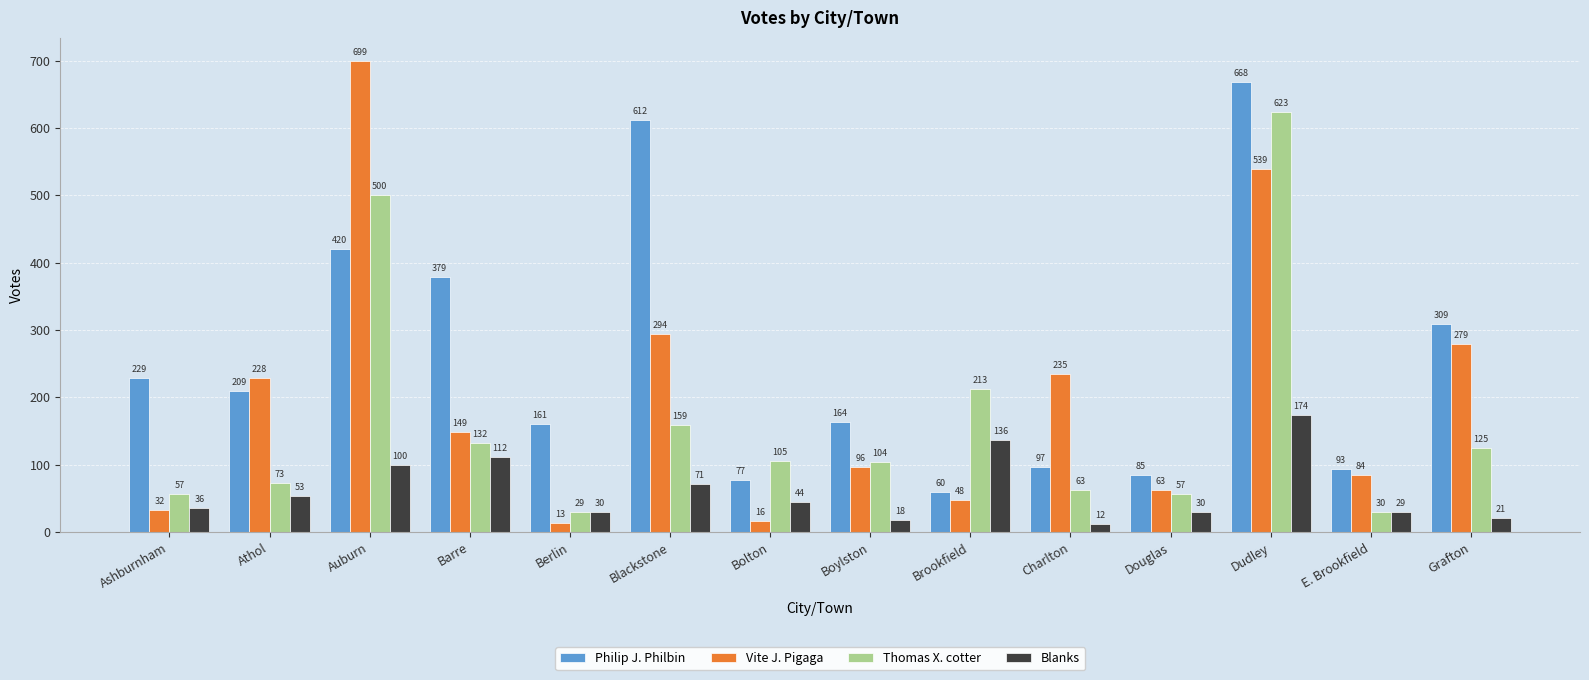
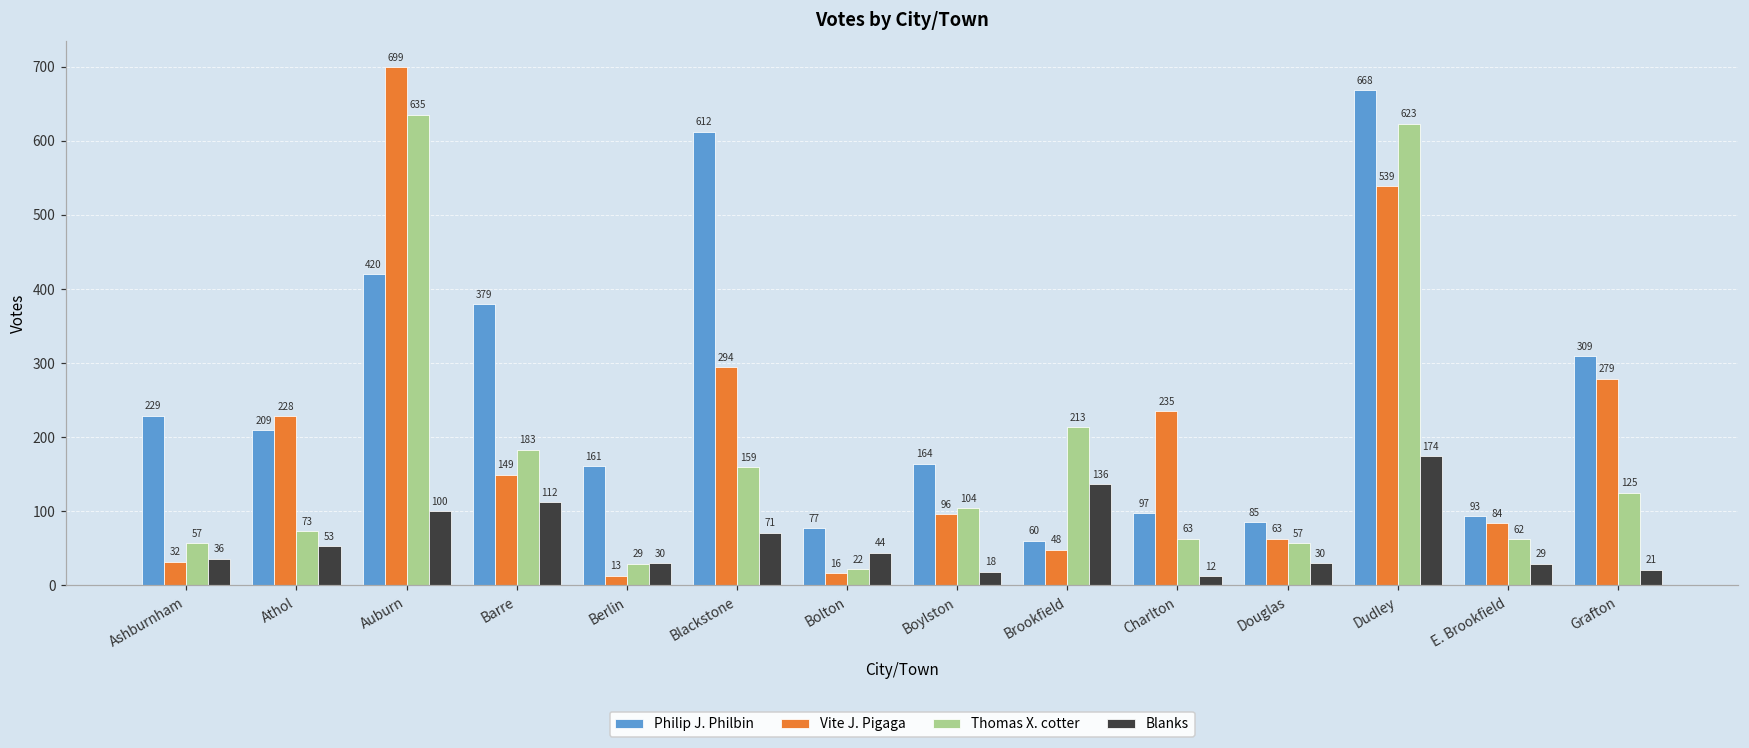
  {
    "Philip J. Philbin": {
      "Ashburnham": 229,
      "Athol": 209,
      "Auburn": 420,
      "Barre": 379,
      "Berlin": 161,
      "Blackstone": 612,
      "Bolton": 77,
      "Boylston": 164,
      "Brookfield": 60,
      "Charlton": 97,
      "Douglas": 85,
      "Dudley": 668,
      "E. Brookfield": 93,
      "Grafton": 309
    },
    "Vite J. Pigaga": {
      "Ashburnham": 32,
      "Athol": 228,
      "Auburn": 699,
      "Barre": 149,
      "Berlin": 13,
      "Blackstone": 294,
      "Bolton": 16,
      "Boylston": 96,
      "Brookfield": 48,
      "Charlton": 235,
      "Douglas": 63,
      "Dudley": 539,
      "E. Brookfield": 84,
      "Grafton": 279
    },
    "Thomas X. cotter": {
      "Ashburnham": 57,
      "Athol": 73,
-     "Auburn": 500,
-     "Barre": 132,
+     "Auburn": 635,
+     "Barre": 183,
      "Berlin": 29,
      "Blackstone": 159,
-     "Bolton": 105,
+     "Bolton": 22,
      "Boylston": 104,
      "Brookfield": 213,
      "Charlton": 63,
      "Douglas": 57,
      "Dudley": 623,
-     "E. Brookfield": 30,
+     "E. Brookfield": 62,
      "Grafton": 125
    },
    "Blanks": {
      "Ashburnham": 36,
      "Athol": 53,
      "Auburn": 100,
      "Barre": 112,
      "Berlin": 30,
      "Blackstone": 71,
      "Bolton": 44,
      "Boylston": 18,
      "Brookfield": 136,
      "Charlton": 12,
      "Douglas": 30,
      "Dudley": 174,
      "E. Brookfield": 29,
      "Grafton": 21
    }
  }
